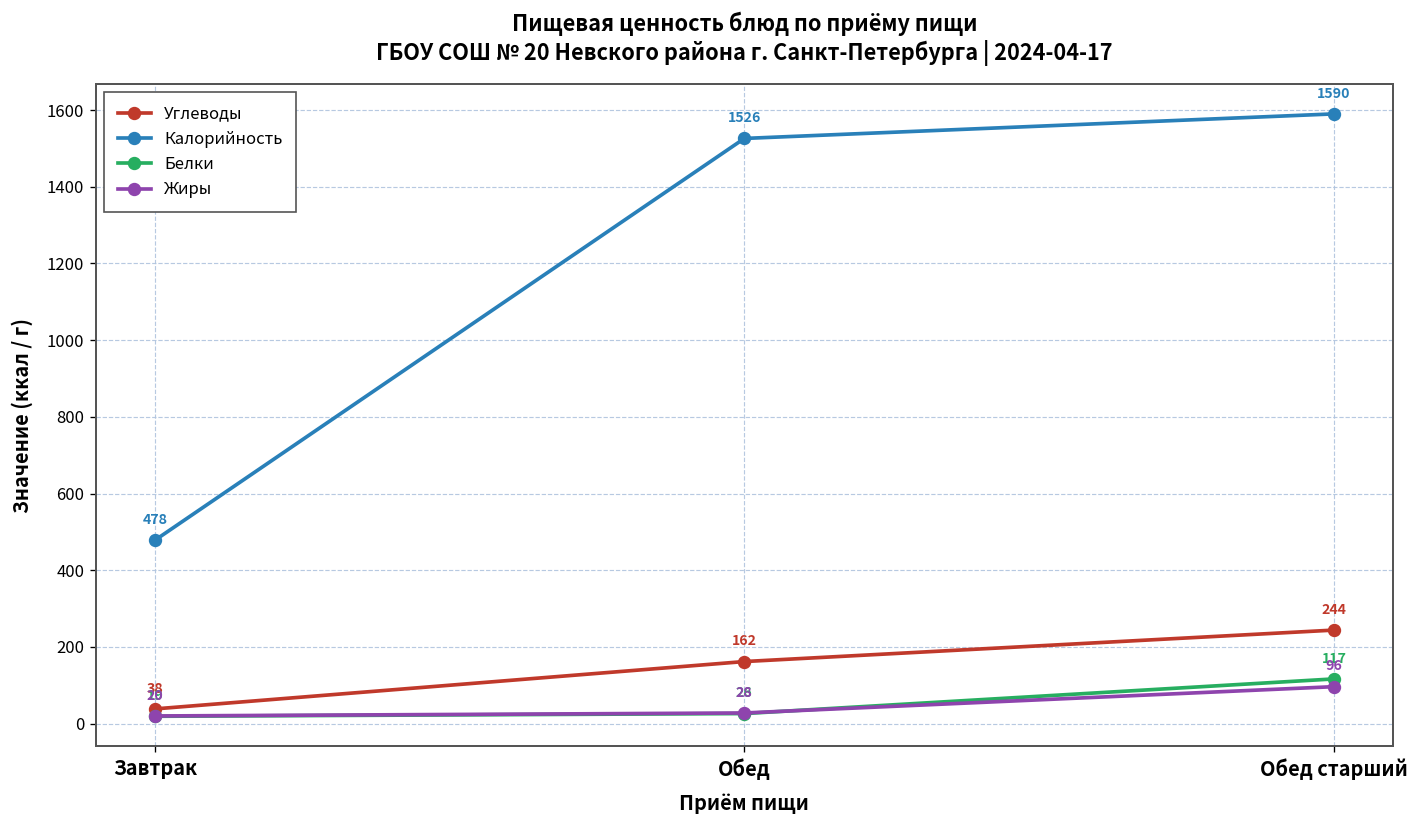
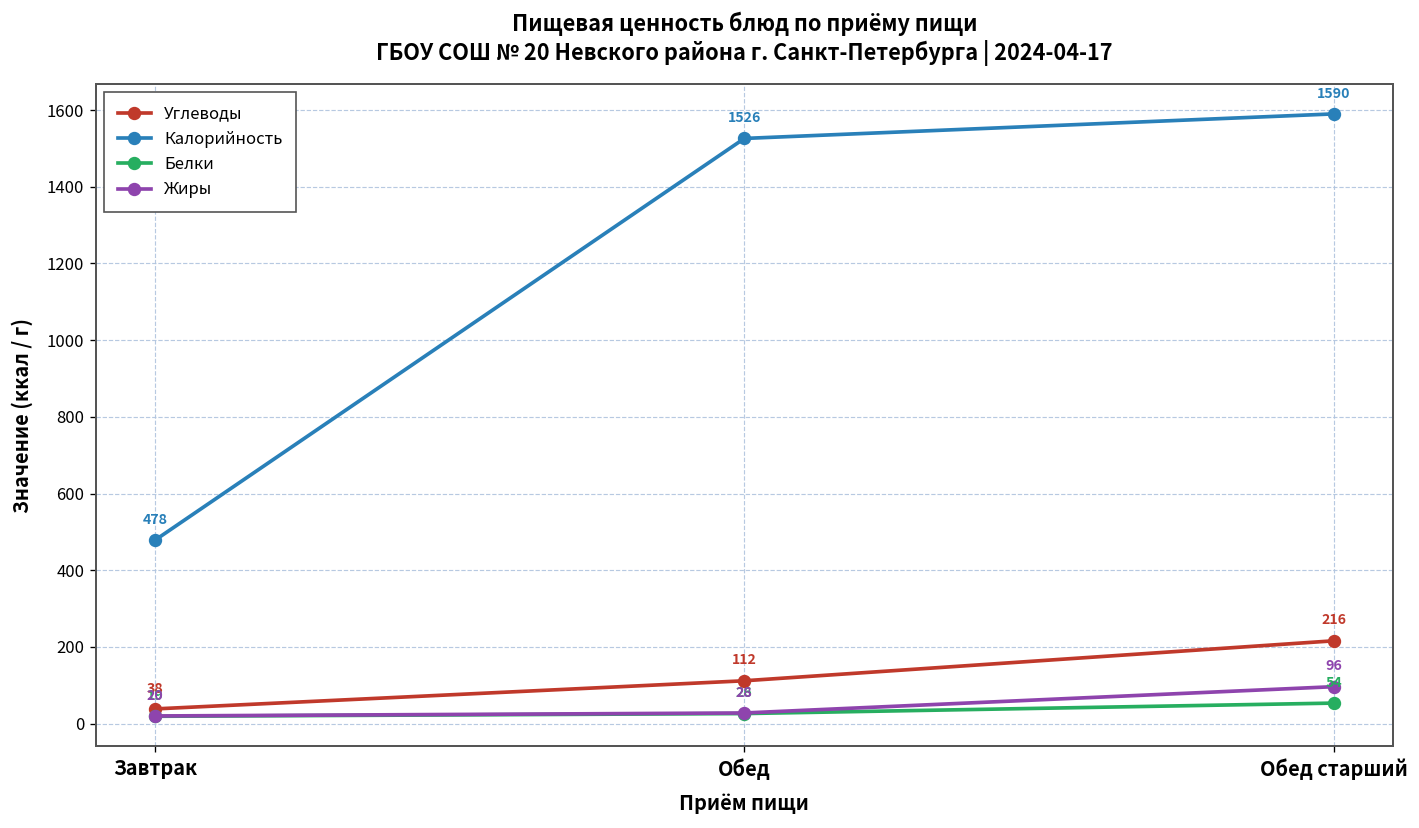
  {
    "Углеводы": {
-     "Обед": 162,
-     "Обед старший": 244
+     "Обед": 112,
+     "Обед старший": 216
    },
    "Калорийность": {
      "Завтрак": 478,
      "Обед": 1526,
      "Обед старший": 1590
    },
    "Белки": {
-     "Обед старший": 117
+     "Обед старший": 54
    },
    "Жиры": {
      "Обед старший": 96
    }
  }
